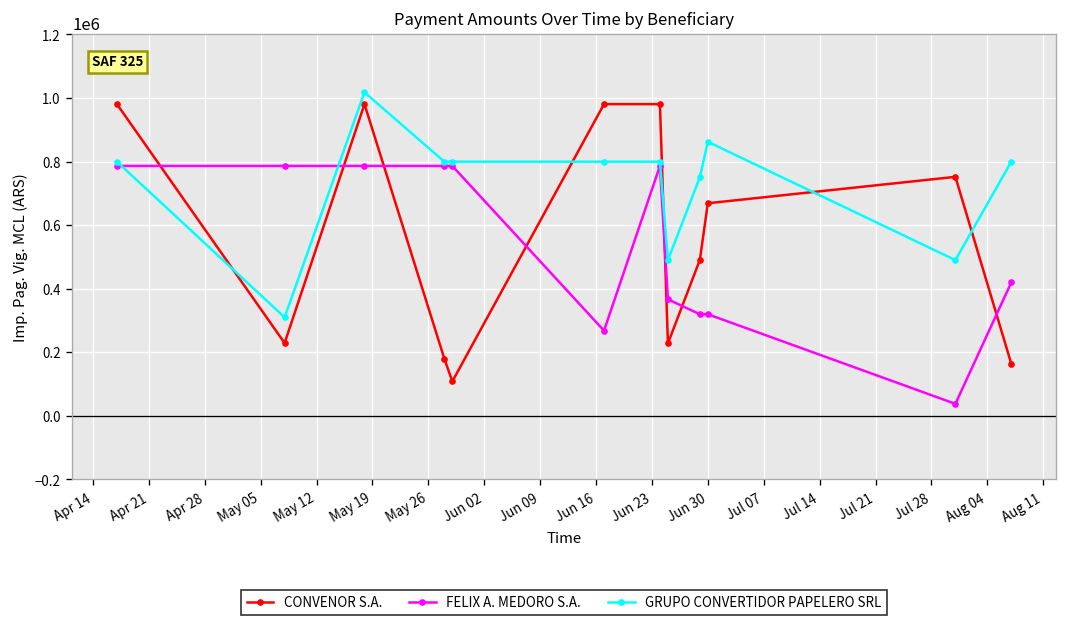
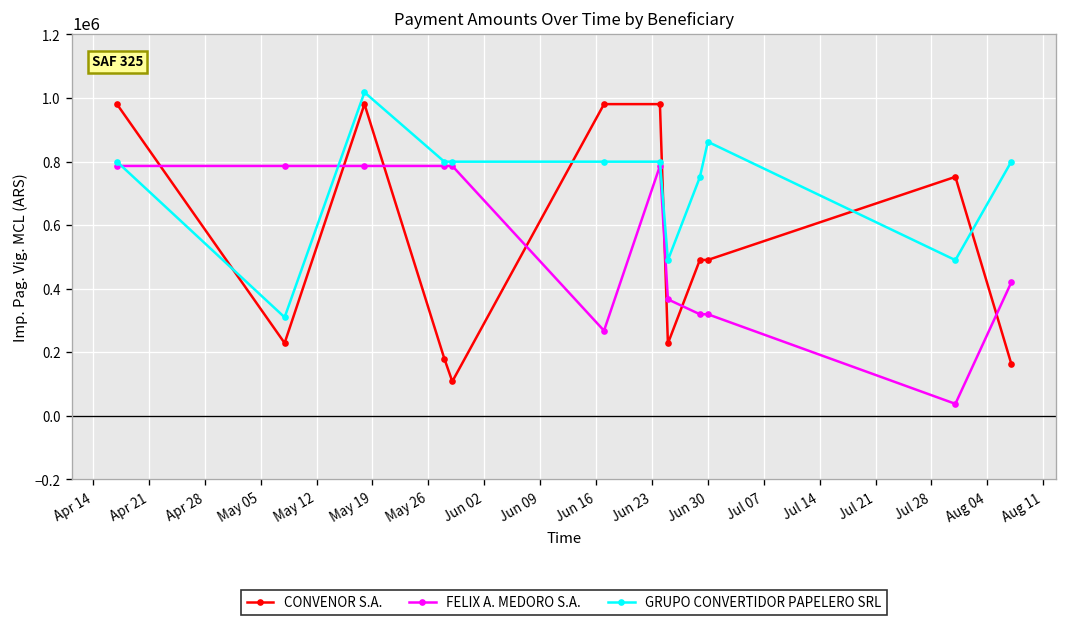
  {
    "CONVENOR S.A.": {
-     "Jun 30": 670000
+     "Jun 30": 490000
    },
    "FELIX A. MEDORO S.A.": {
      "Jun 30": 320000
    },
    "GRUPO CONVERTIDOR PAPELERO SRL": {
      "Jun 30": 860000
    }
  }
